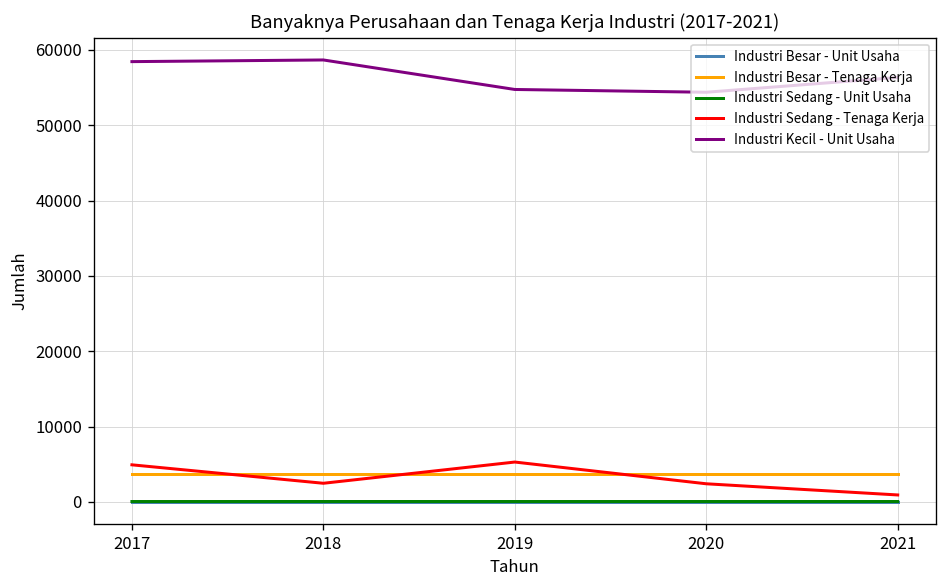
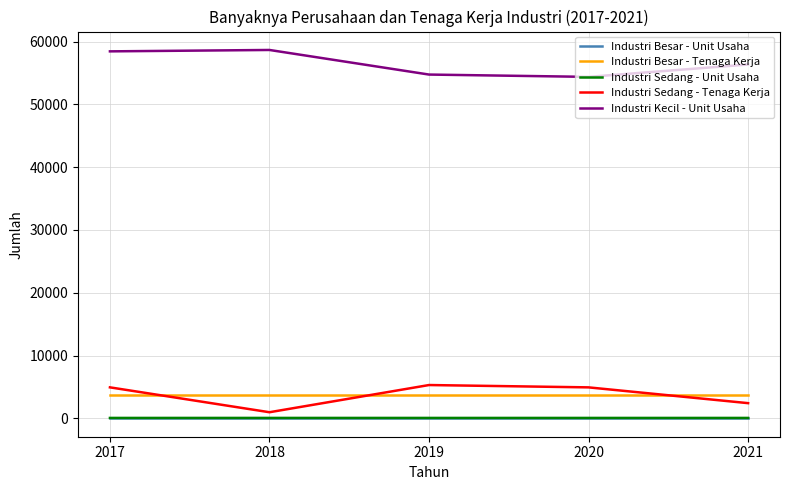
  {
    "Industri Sedang - Unit Usaha": {
      "2017": 0,
      "2018": 0,
      "2019": 0,
      "2020": 0,
      "2021": 0
    },
    "Industri Besar - Tenaga Kerja": {
      "2017": 4000,
      "2018": 4000,
      "2019": 4000,
      "2020": 4000,
      "2021": 4000
    },
    "Industri Sedang - Tenaga Kerja": {
      "2017": 5000,
-     "2018": 2000,
+     "2018": 1000,
      "2019": 5000,
-     "2020": 2000,
-     "2021": 1000
+     "2020": 5000,
+     "2021": 2000
    },
    "Industri Kecil - Unit Usaha": {
      "2017": 58000,
      "2018": 59000,
      "2019": 55000
    }
  }
